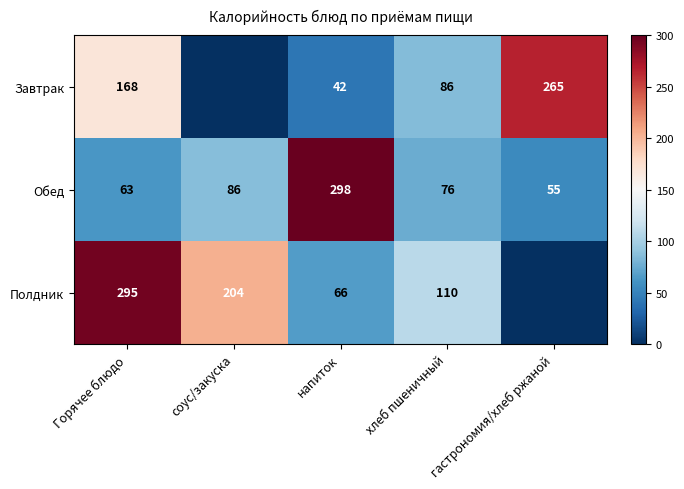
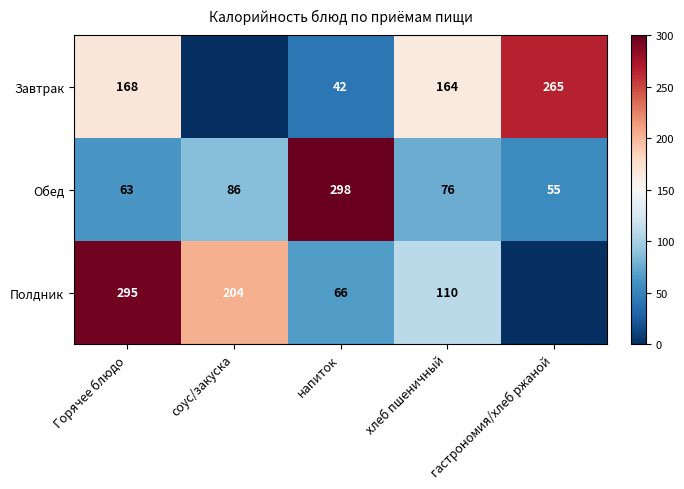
  {
    "Завтрак": {
      "Горячее блюдо": 168,
      "напиток": 42,
-     "хлеб пшеничный": 86,
+     "хлеб пшеничный": 164,
      "гастрономия/хлеб ржаной": 265
    },
    "Обед": {
      "Горячее блюдо": 63,
      "соус/закуска": 86,
      "напиток": 298,
      "хлеб пшеничный": 76,
      "гастрономия/хлеб ржаной": 55
    },
    "Полдник": {
      "Горячее блюдо": 295,
      "соус/закуска": 204,
      "напиток": 66,
      "хлеб пшеничный": 110
    }
  }
